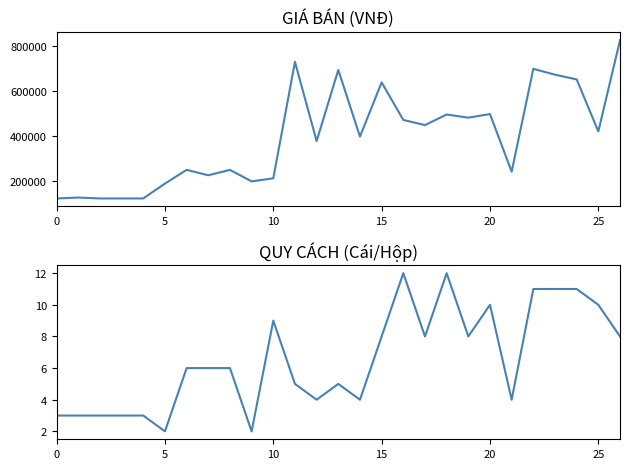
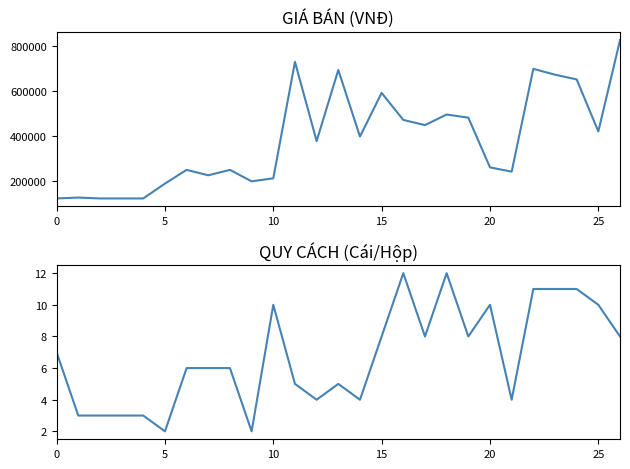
  {
    "GIÁ BÁN (VNĐ)": {
      "0": 120000,
      "5": 190000,
      "10": 210000,
-     "15": 640000,
-     "20": 500000,
+     "15": 590000,
+     "20": 260000,
      "25": 420000
    },
    "QUY CÁCH (Cái/Hộp)": {
-     "0": 3,
+     "0": 7,
      "5": 2,
-     "10": 9,
+     "10": 10,
      "15": 8,
      "20": 10,
      "25": 10
    }
  }
